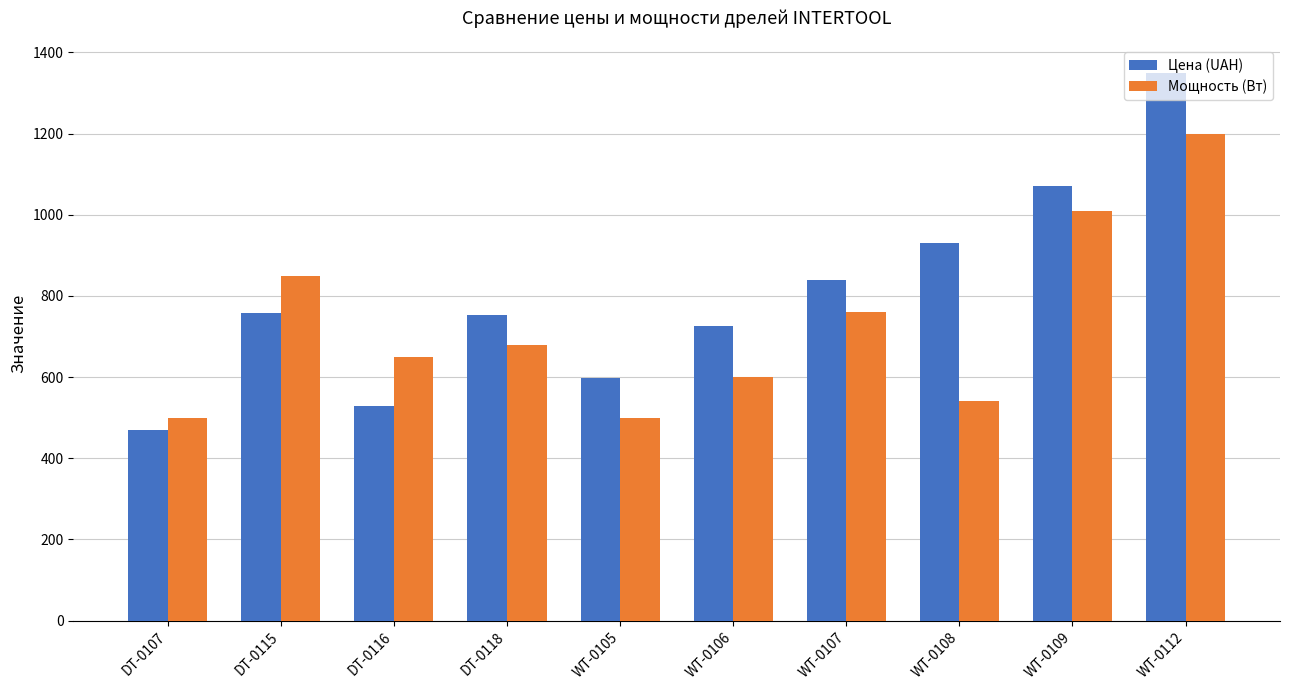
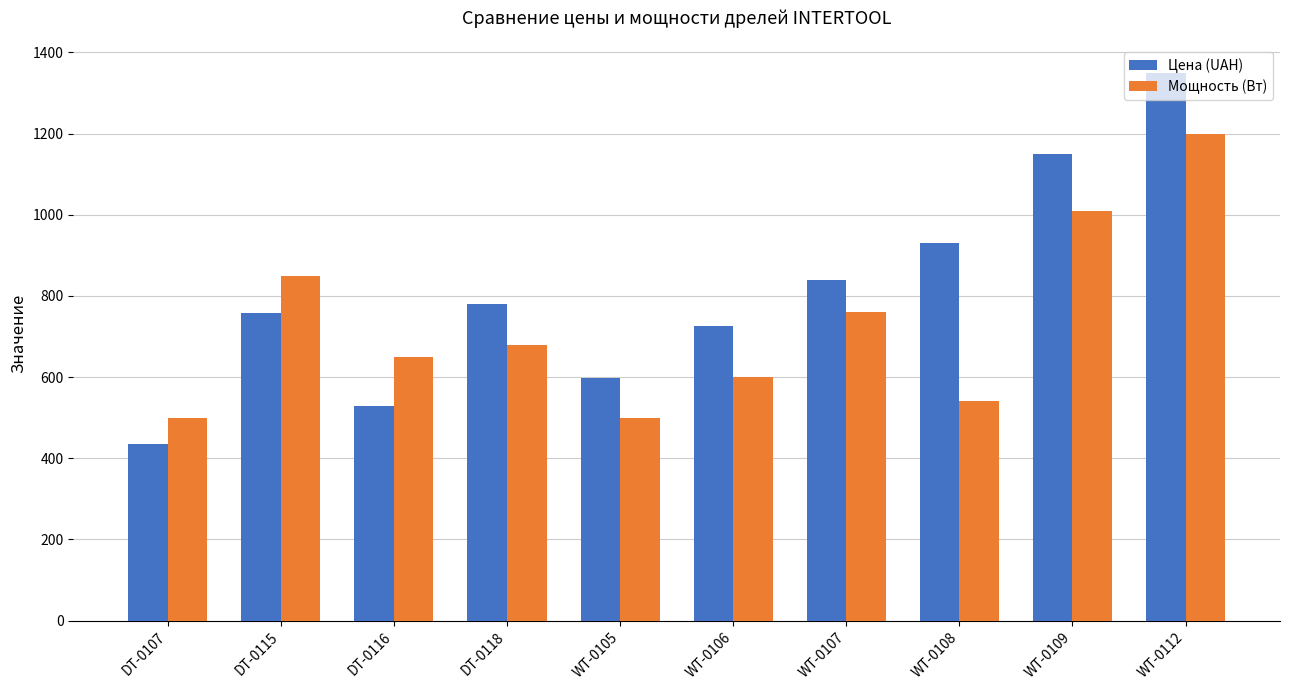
  {
    "Цена (UAH)": {
-     "DT-0107": 470,
+     "DT-0107": 430,
      "DT-0115": 760,
      "DT-0116": 530,
-     "DT-0118": 750,
+     "DT-0118": 780,
      "WT-0105": 600,
      "WT-0106": 730,
      "WT-0107": 840,
      "WT-0108": 930,
-     "WT-0109": 1070
+     "WT-0109": 1150
    },
    "Мощность (Вт)": {
      "DT-0107": 500,
      "DT-0115": 850,
      "DT-0116": 650,
      "DT-0118": 680,
      "WT-0105": 500,
      "WT-0106": 600,
      "WT-0107": 760,
      "WT-0108": 540,
      "WT-0109": 1010,
      "WT-0112": 1200
    }
  }
